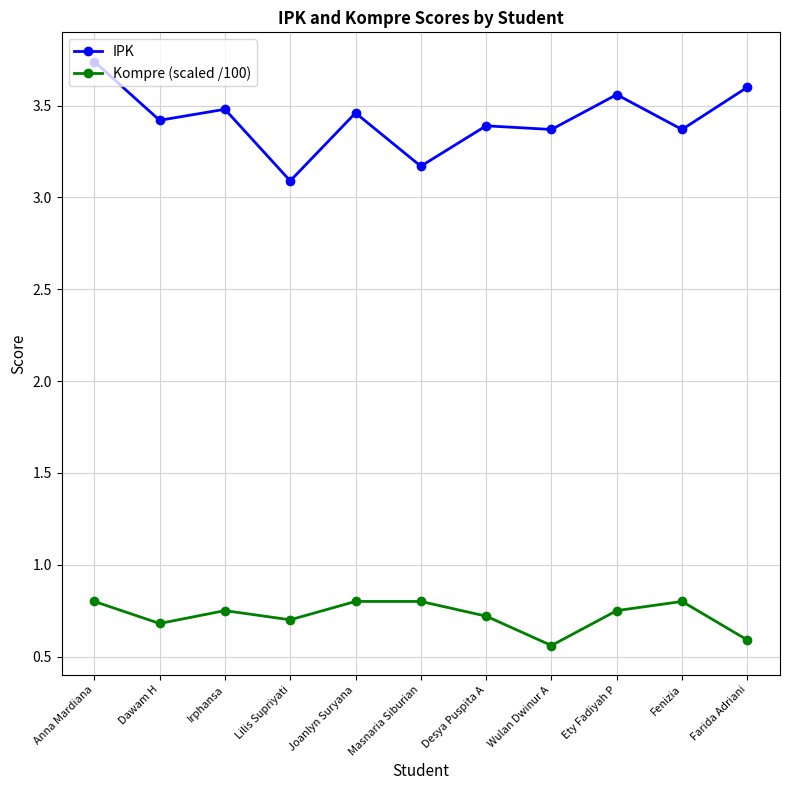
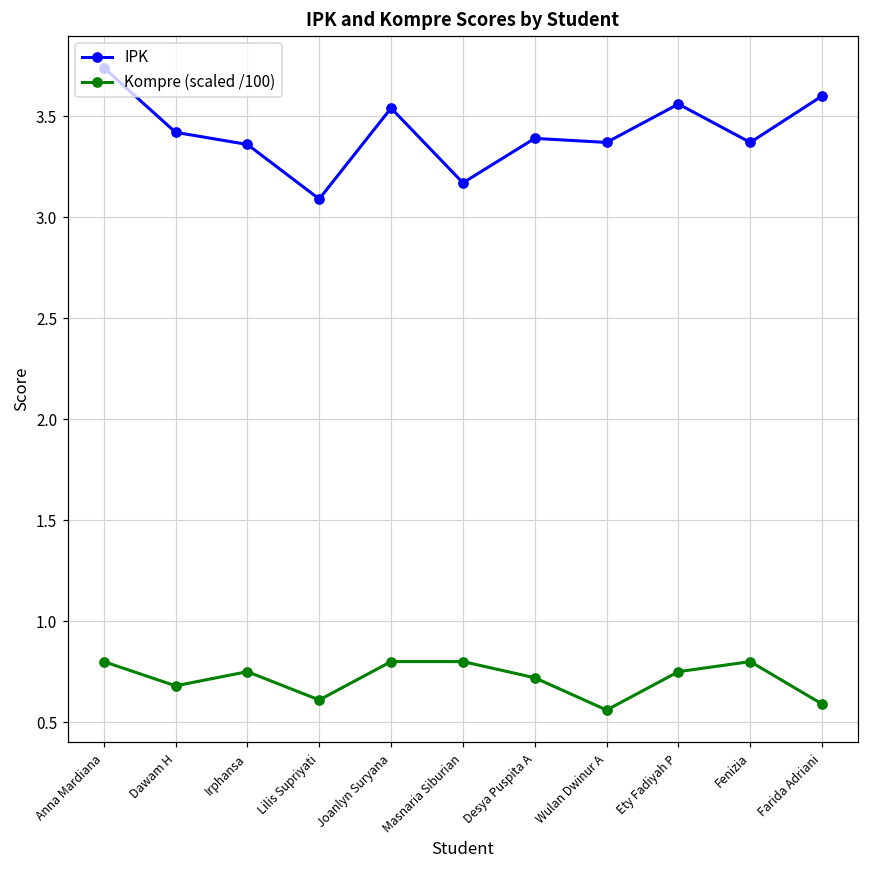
  {
    "IPK": {
      "Dawam H": 3.42,
-     "Irphansa": 3.48,
+     "Irphansa": 3.36,
      "Lilis Supriyati": 3.09,
-     "Joanlyn Suryana": 3.46,
+     "Joanlyn Suryana": 3.54,
      "Masnaria Siburian": 3.17,
      "Desya Puspita A": 3.39,
      "Wulan Dwinur A": 3.37,
      "Ety Fadiyah P": 3.56,
      "Fenizia": 3.37,
      "Farida Adriani": 3.60
    },
    "Kompre (scaled /100)": {
      "Anna Mardiana": 0.80,
      "Dawam H": 0.68,
      "Irphansa": 0.75,
-     "Lilis Supriyati": 0.70,
+     "Lilis Supriyati": 0.61,
      "Joanlyn Suryana": 0.80,
      "Masnaria Siburian": 0.80,
      "Desya Puspita A": 0.72,
      "Wulan Dwinur A": 0.56,
      "Ety Fadiyah P": 0.75,
      "Fenizia": 0.80,
      "Farida Adriani": 0.59
    }
  }
